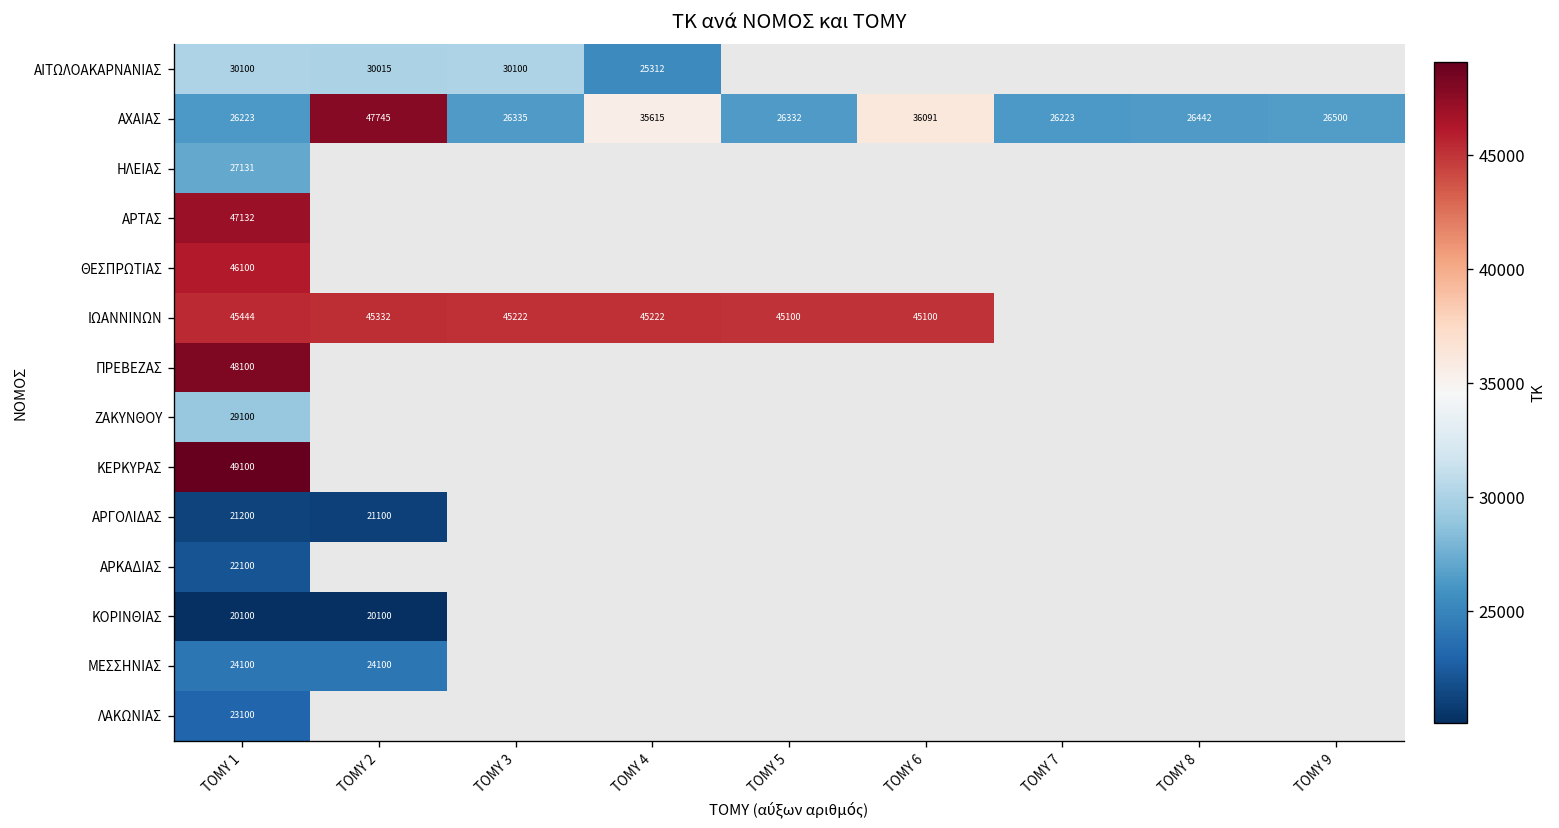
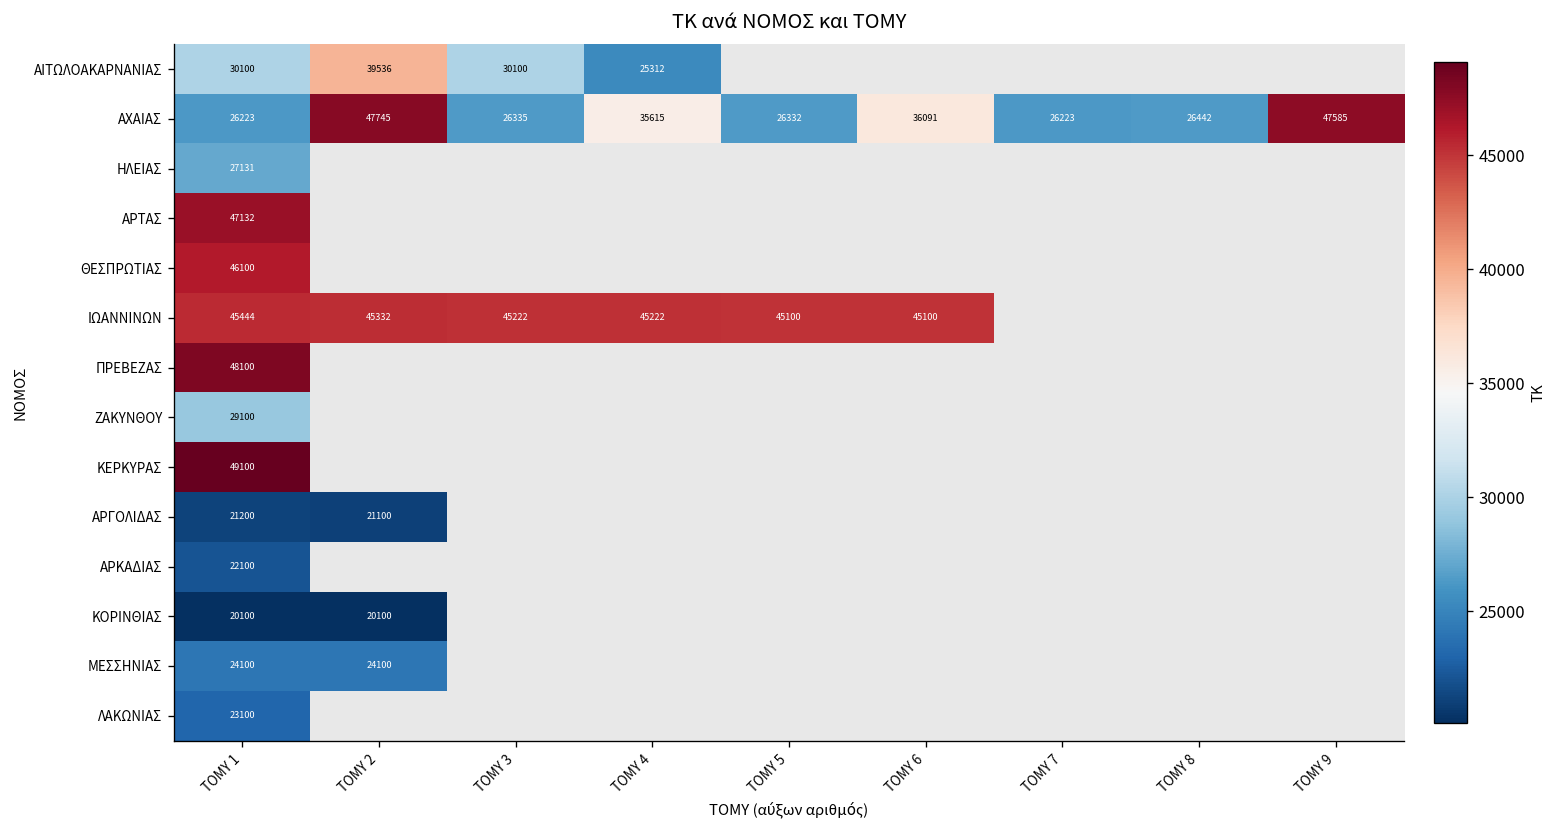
  {
    "ΑΙΤΩΛΟΑΚΑΡΝΑΝΙΑΣ": {
      "ΤΟΜΥ 1": 30100,
-     "ΤΟΜΥ 2": 30015,
+     "ΤΟΜΥ 2": 39536,
      "ΤΟΜΥ 3": 30100,
      "ΤΟΜΥ 4": 25312
    },
    "ΑΧΑΙΑΣ": {
      "ΤΟΜΥ 1": 26223,
      "ΤΟΜΥ 2": 47745,
      "ΤΟΜΥ 3": 26335,
      "ΤΟΜΥ 4": 35615,
      "ΤΟΜΥ 5": 26332,
      "ΤΟΜΥ 6": 36091,
      "ΤΟΜΥ 7": 26223,
      "ΤΟΜΥ 8": 26442,
-     "ΤΟΜΥ 9": 26500
+     "ΤΟΜΥ 9": 47585
    },
    "ΗΛΕΙΑΣ": {
      "ΤΟΜΥ 1": 27131
    },
    "ΑΡΤΑΣ": {
      "ΤΟΜΥ 1": 47132
    },
    "ΘΕΣΠΡΩΤΙΑΣ": {
      "ΤΟΜΥ 1": 46100
    },
    "ΙΩΑΝΝΙΝΩΝ": {
      "ΤΟΜΥ 1": 45444,
      "ΤΟΜΥ 2": 45332,
      "ΤΟΜΥ 3": 45222,
      "ΤΟΜΥ 4": 45222,
      "ΤΟΜΥ 5": 45100,
      "ΤΟΜΥ 6": 45100
    },
    "ΠΡΕΒΕΖΑΣ": {
      "ΤΟΜΥ 1": 48100
    },
    "ΖΑΚΥΝΘΟΥ": {
      "ΤΟΜΥ 1": 29100
    },
    "ΚΕΡΚΥΡΑΣ": {
      "ΤΟΜΥ 1": 49100
    },
    "ΑΡΓΟΛΙΔΑΣ": {
      "ΤΟΜΥ 1": 21200,
      "ΤΟΜΥ 2": 21100
    },
    "ΑΡΚΑΔΙΑΣ": {
      "ΤΟΜΥ 1": 22100
    },
    "ΚΟΡΙΝΘΙΑΣ": {
      "ΤΟΜΥ 1": 20100,
      "ΤΟΜΥ 2": 20100
    },
    "ΜΕΣΣΗΝΙΑΣ": {
      "ΤΟΜΥ 1": 24100,
      "ΤΟΜΥ 2": 24100
    },
    "ΛΑΚΩΝΙΑΣ": {
      "ΤΟΜΥ 1": 23100
    }
  }
